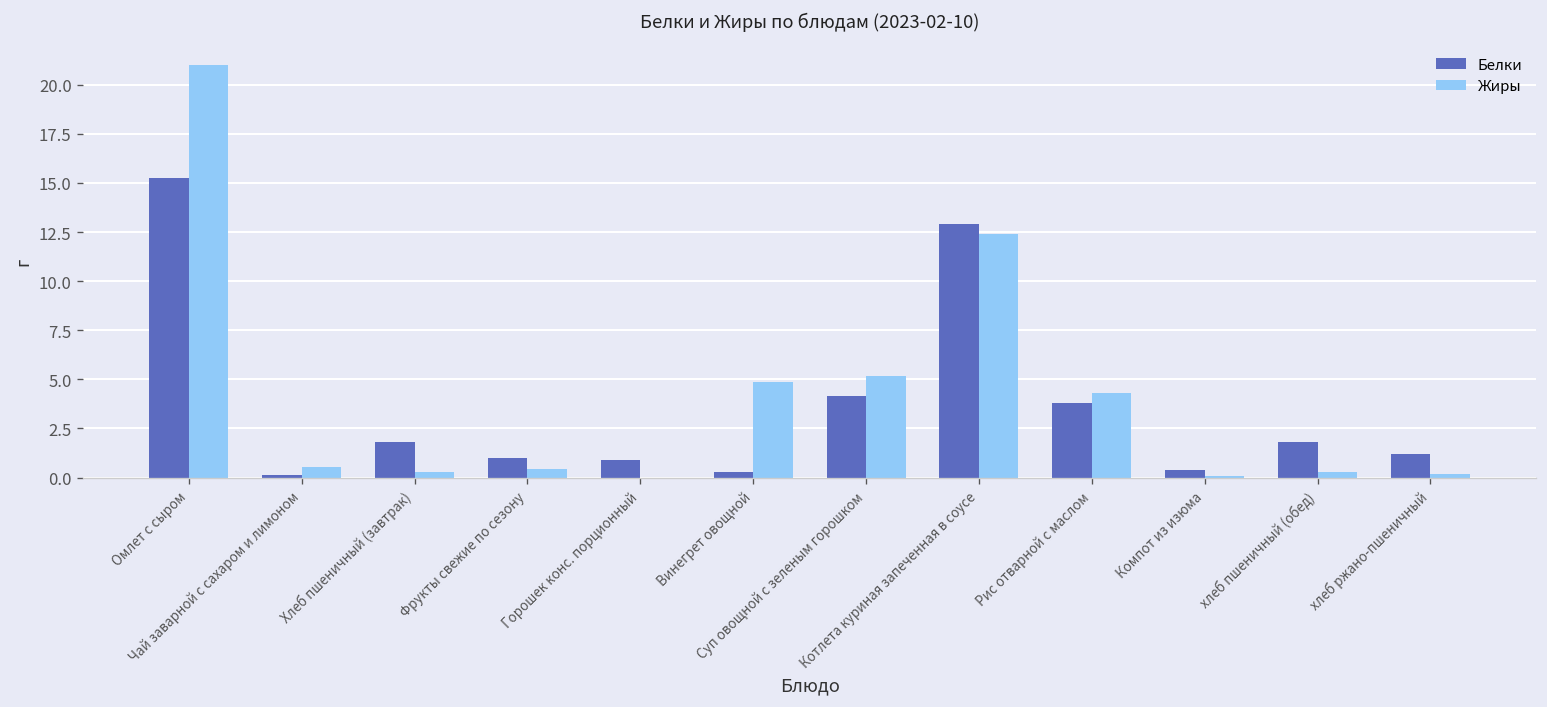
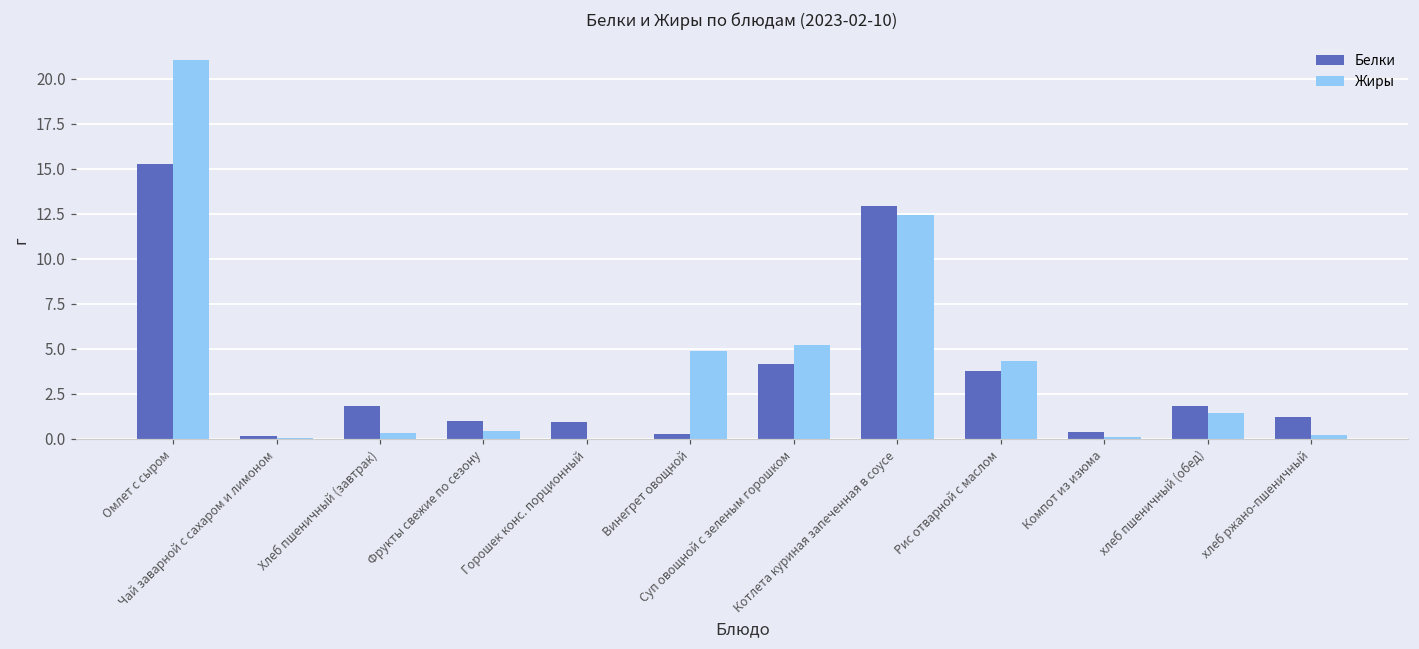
  {
    "Белки": {
      "Омлет с сыром": 15.2,
      "Чай заварной с сахаром и лимоном": 0.2,
      "Хлеб пшеничный (завтрак)": 1.8,
      "Фрукты свежие по сезону": 1.0,
      "Горошек конс. порционный": 0.9,
      "Винегрет овощной": 0.3,
      "Суп овощной с зеленым горошком": 4.1,
      "Котлета куриная запеченная в соусе": 12.9,
      "Рис отварной с маслом": 3.8,
      "Компот из изюма": 0.4,
      "хлеб пшеничный (обед)": 1.8,
      "хлеб ржано-пшеничный": 1.2
    },
    "Жиры": {
      "Омлет с сыром": 21.0,
-     "Чай заварной с сахаром и лимоном": 0.5,
+     "Чай заварной с сахаром и лимоном": 0.0,
      "Хлеб пшеничный (завтрак)": 0.3,
      "Фрукты свежие по сезону": 0.5,
      "Горошек конс. порционный": 0.0,
      "Винегрет овощной": 4.9,
      "Суп овощной с зеленым горошком": 5.2,
      "Котлета куриная запеченная в соусе": 12.4,
      "Рис отварной с маслом": 4.3,
-     "хлеб пшеничный (обед)": 0.3,
+     "хлеб пшеничный (обед)": 1.4,
      "хлеб ржано-пшеничный": 0.2
    }
  }
